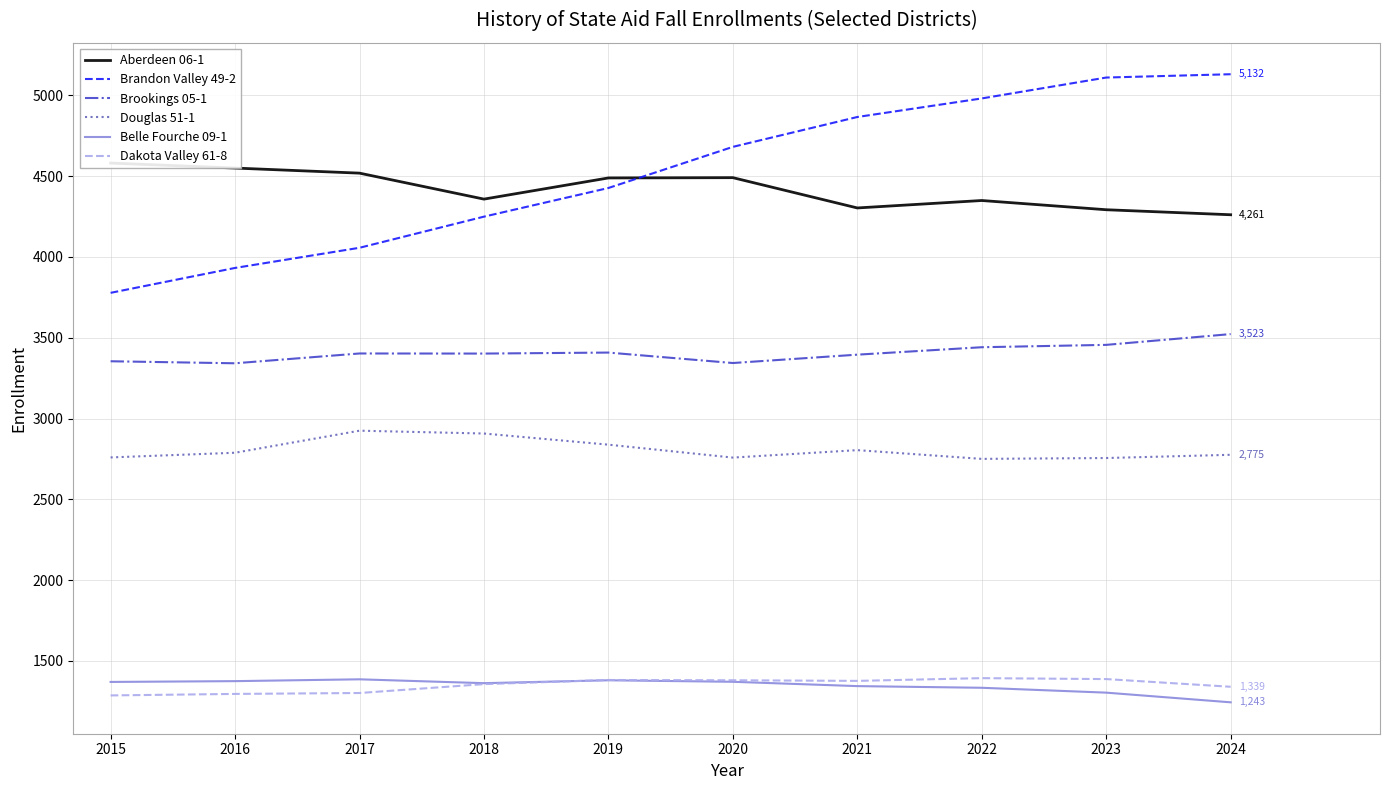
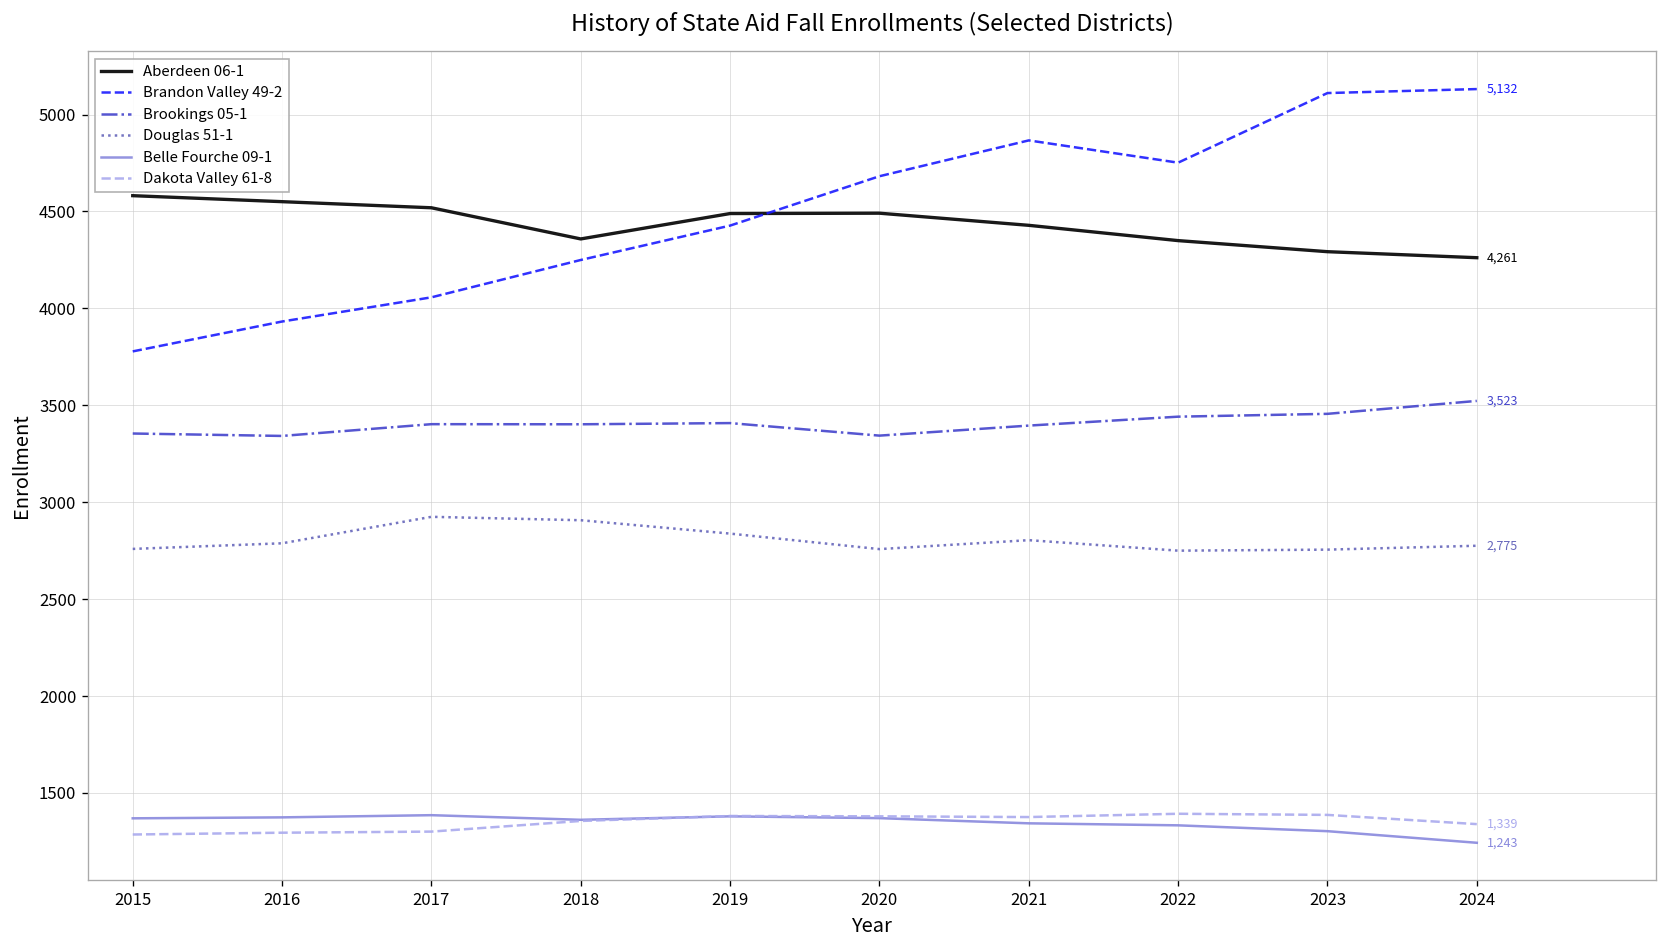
  {
    "Aberdeen 06-1": {
      "2017": 4520,
      "2018": 4360,
      "2019": 4490,
      "2020": 4490,
-     "2021": 4300,
+     "2021": 4430,
      "2022": 4350,
      "2023": 4290
    },
    "Brandon Valley 49-2": {
      "2015": 3780,
      "2016": 3930,
      "2017": 4060,
      "2018": 4250,
      "2019": 4430,
      "2020": 4680,
      "2021": 4870,
-     "2022": 4980,
+     "2022": 4750,
      "2023": 5110
    }
  }
